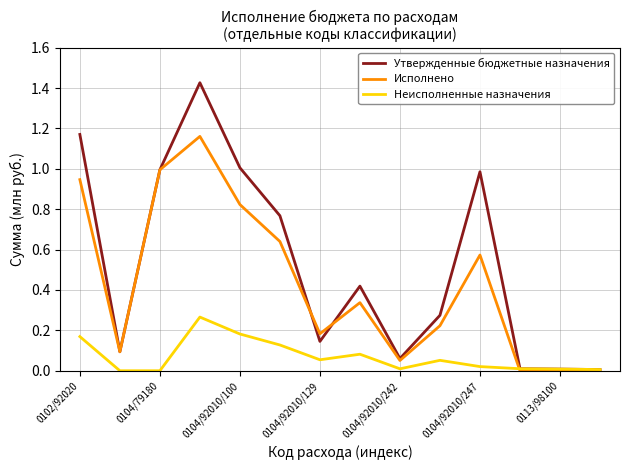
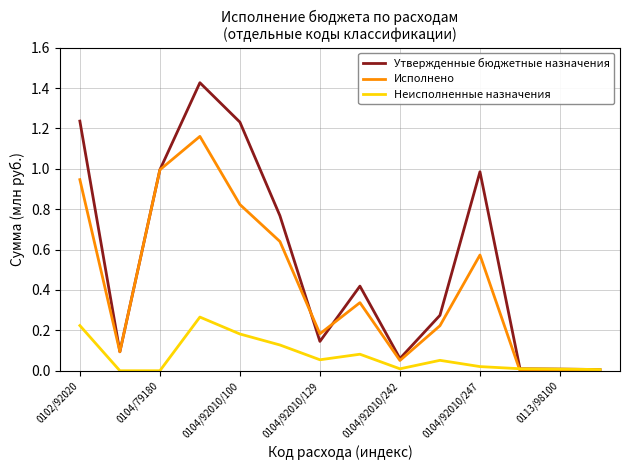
  {
    "Утвержденные бюджетные назначения": {
-     "0102/92020": 1.17,
-     "0104/92010/100": 1.01,
+     "0102/92020": 1.24,
+     "0104/92010/100": 1.23,
      "0104/92010/129": 0.15,
      "0104/92010/247": 0.99
    },
    "Исполнено": {
      "0102/92020": 0.95,
      "0104/92010/100": 0.82,
      "0104/92010/129": 0.18,
      "0104/92010/247": 0.57
    },
    "Неисполненные назначения": {
-     "0102/92020": 0.17,
+     "0102/92020": 0.22,
      "0104/79180": 0.00,
      "0104/92010/100": 0.18,
      "0104/92010/129": 0.05,
      "0104/92010/242": 0.01,
      "0104/92010/247": 0.02
    }
  }
